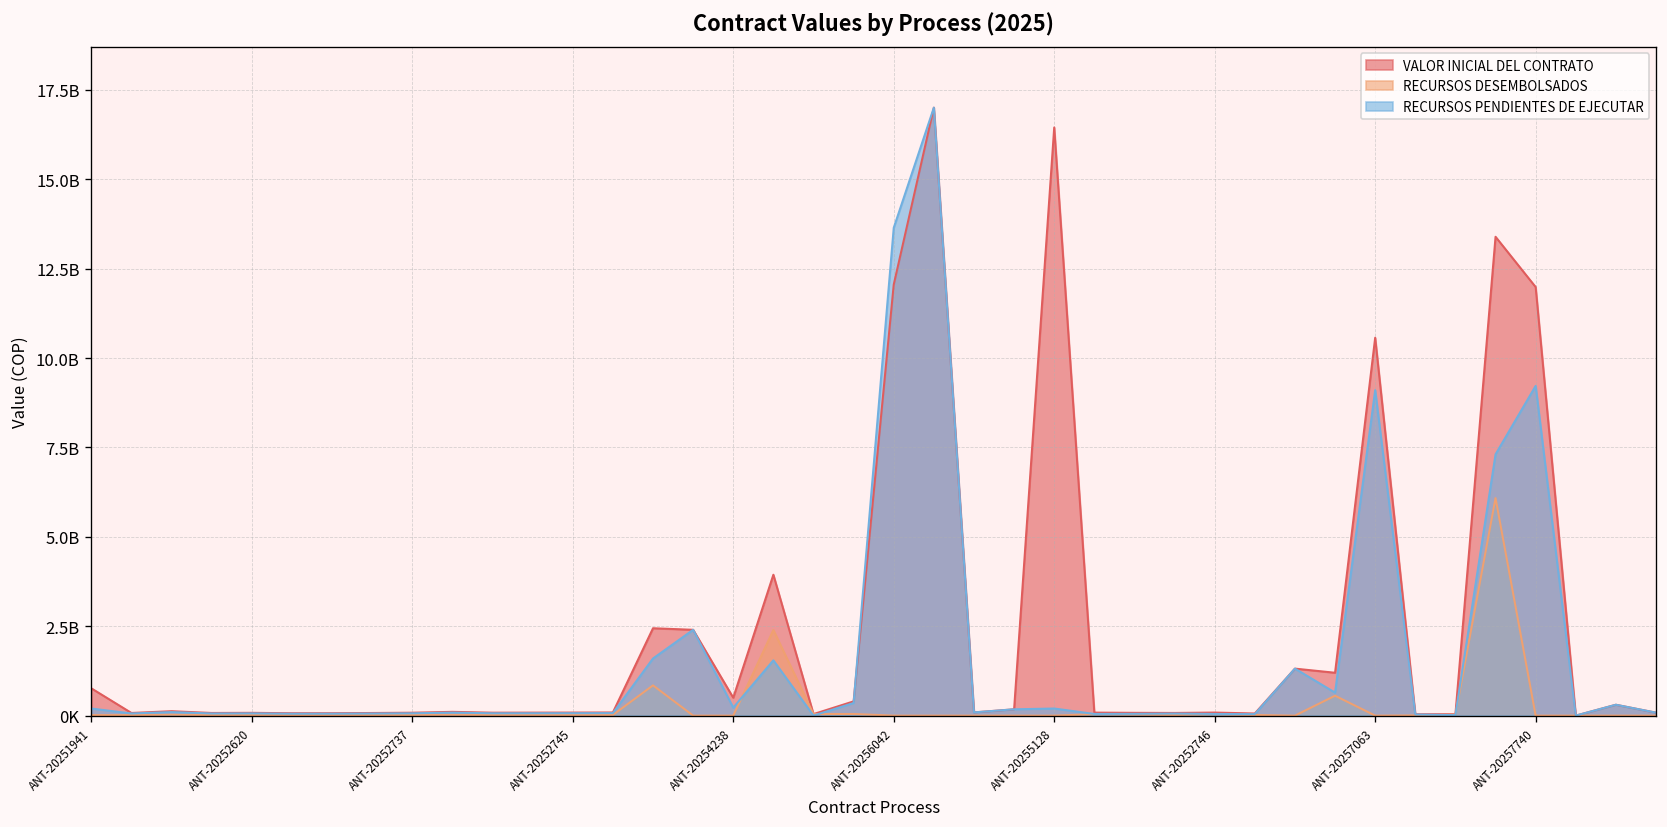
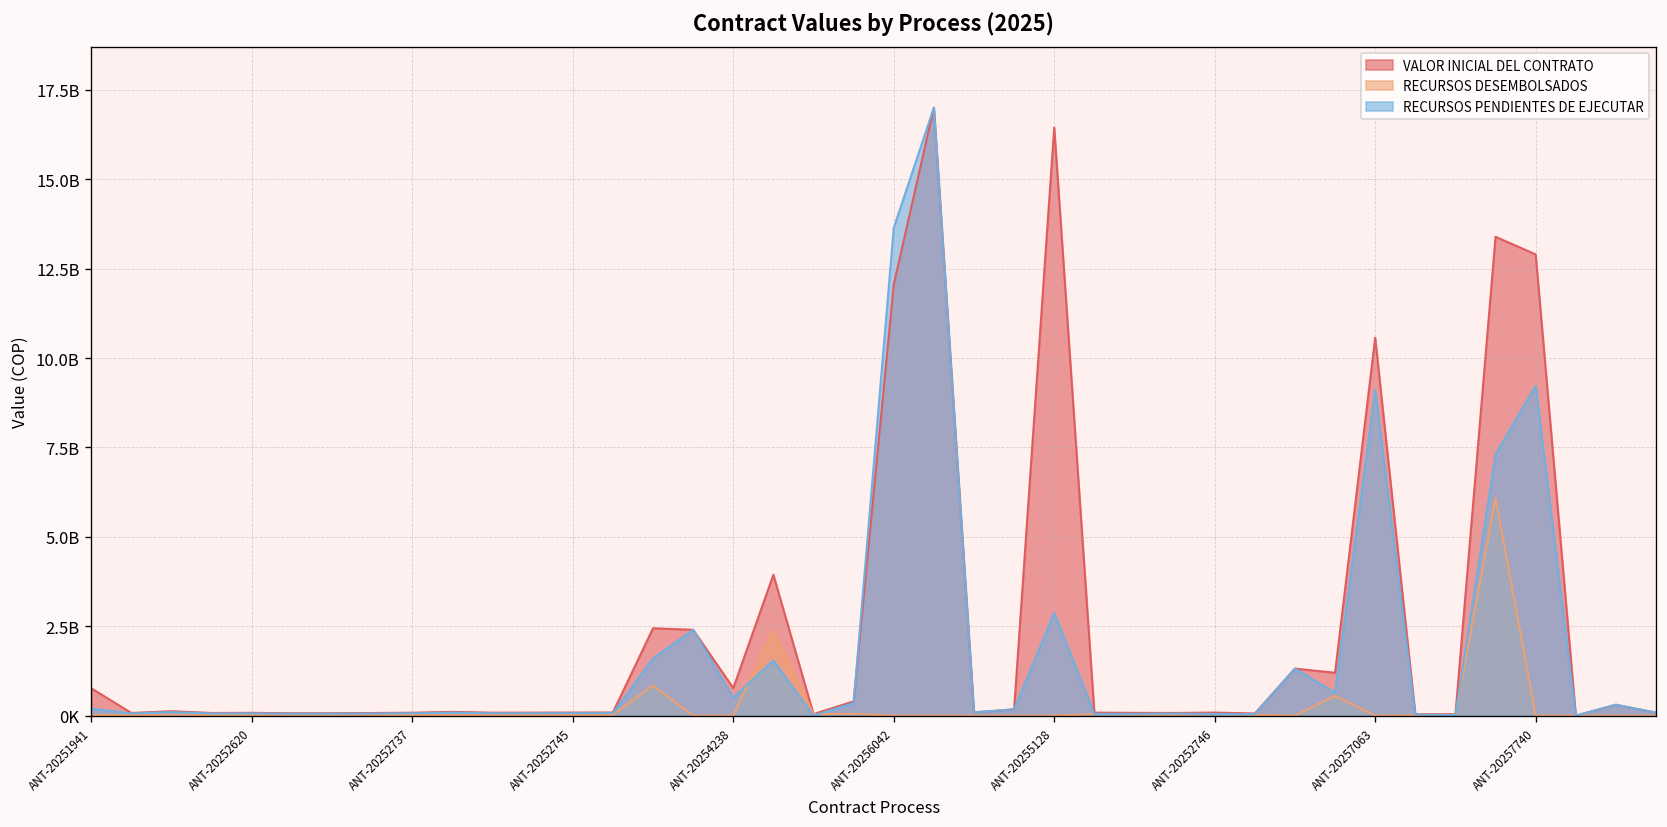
  {
    "VALOR INICIAL DEL CONTRATO": {
      "ANT-20251941": 800000000,
-     "ANT-20254238": 500000000,
+     "ANT-20254238": 800000000,
      "ANT-20256042": 12100000000,
      "ANT-20255128": 16400000000,
      "ANT-20257063": 10600000000,
-     "ANT-20257740": 12000000000
+     "ANT-20257740": 12900000000
    },
    "RECURSOS DESEMBOLSADOS": {
      "ANT-20251941": 0,
      "ANT-20254238": 0,
      "ANT-20256042": 0,
      "ANT-20255128": 0,
      "ANT-20257063": 0,
      "ANT-20257740": 0
    },
    "RECURSOS PENDIENTES DE EJECUTAR": {
      "ANT-20251941": 200000000,
-     "ANT-20254238": 200000000,
+     "ANT-20254238": 500000000,
      "ANT-20256042": 13600000000,
-     "ANT-20255128": 200000000,
+     "ANT-20255128": 2900000000,
      "ANT-20257063": 9100000000,
      "ANT-20257740": 9200000000
    }
  }
